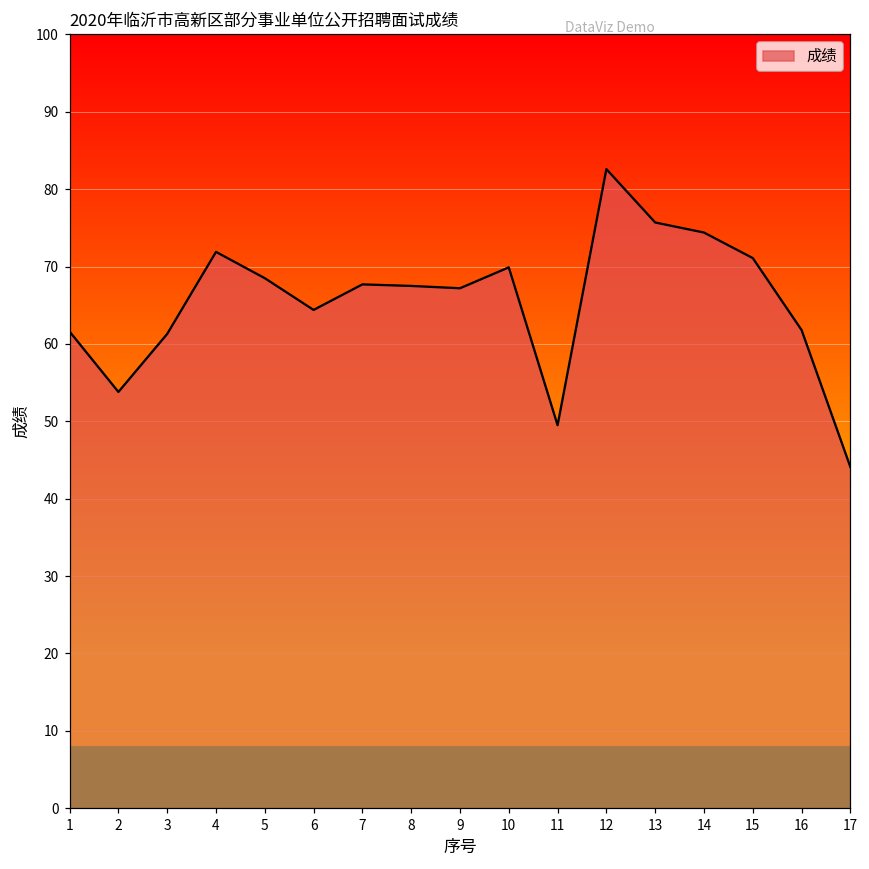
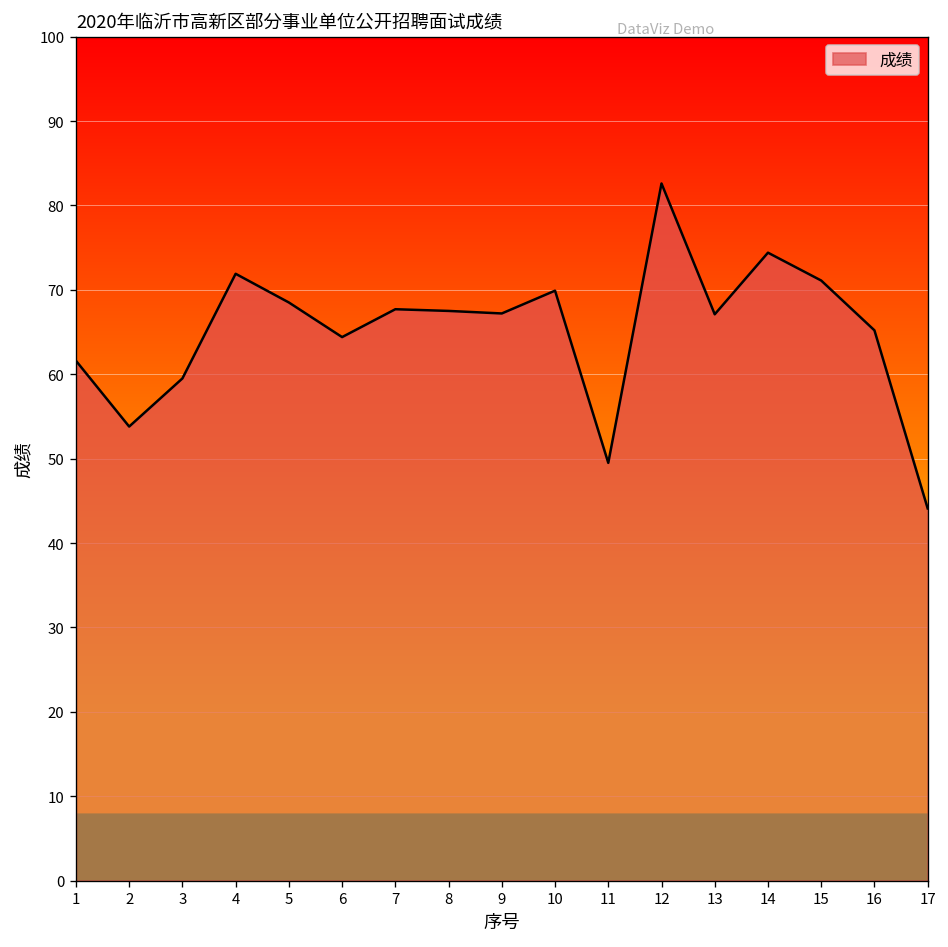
  {
    "1": 62,
    "2": 54,
-   "3": 61,
+   "3": 60,
    "4": 72,
    "5": 69,
    "6": 64,
    "7": 68,
    "8": 68,
    "9": 67,
    "10": 70,
    "11": 50,
    "12": 83,
-   "13": 76,
+   "13": 67,
    "14": 74,
    "15": 71,
-   "16": 62,
+   "16": 65,
    "17": 44
  }
